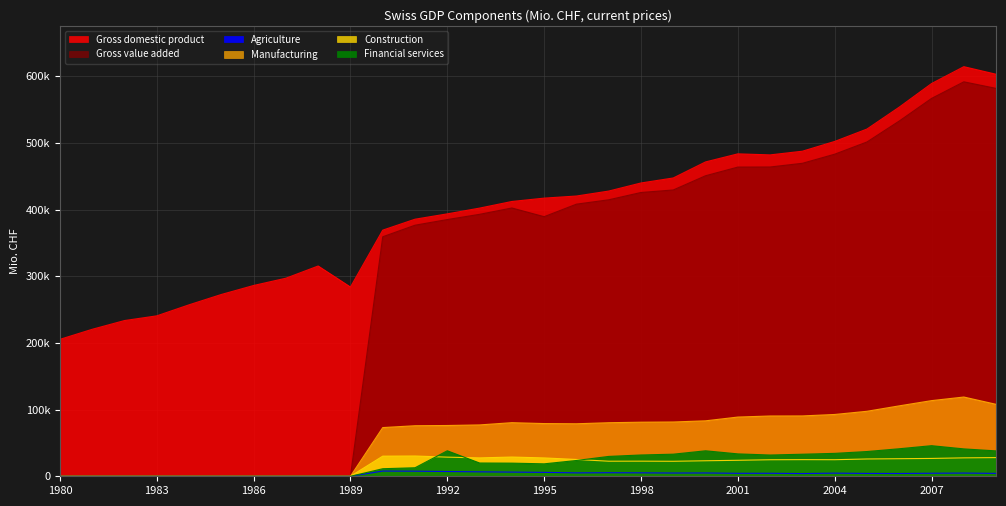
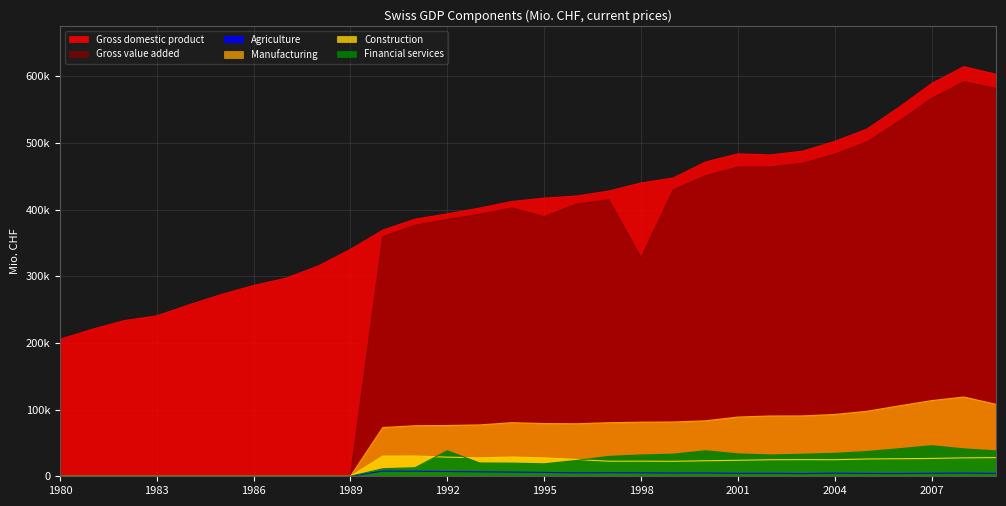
  {
    "Gross domestic product": {
      "1980": 210000,
      "1983": 240000,
      "1986": 290000,
-     "1989": 280000,
+     "1989": 340000,
      "1992": 390000,
      "1995": 420000,
      "1998": 440000,
      "2001": 480000,
      "2004": 500000,
      "2007": 590000
    },
    "Gross value added": {
      "1992": 390000,
      "1995": 390000,
-     "1998": 430000,
+     "1998": 330000,
      "2001": 460000,
      "2004": 480000,
      "2007": 570000
    },
    "Agriculture": {
      "1992": 10000,
      "1995": 10000,
      "1998": 10000,
      "2001": 0,
      "2004": 0,
      "2007": 0
    },
    "Financial services": {
      "1992": 40000,
      "1995": 20000,
      "1998": 30000,
      "2001": 30000,
      "2004": 30000,
      "2007": 50000
    }
  }
